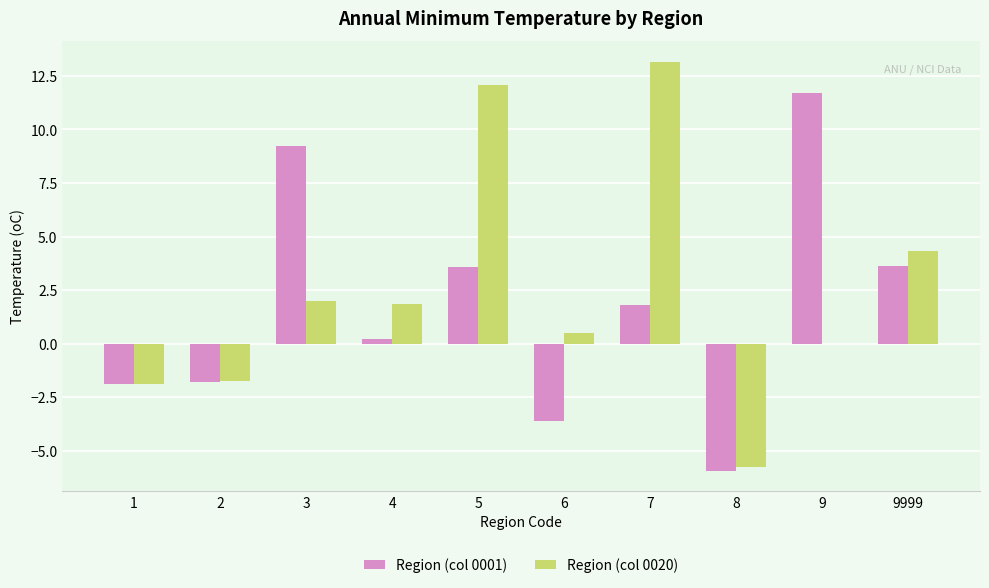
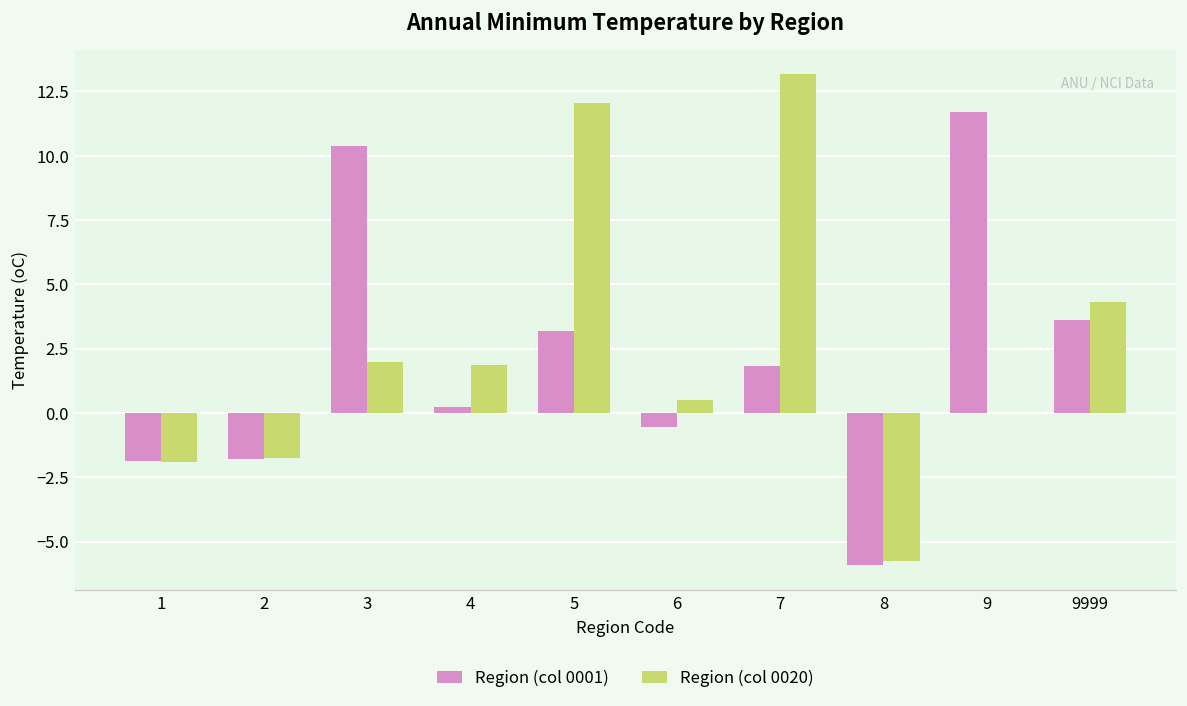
  {
    "Region (col 0001)": {
      "1": -1.9,
      "2": -1.8,
-     "3": 9.2,
+     "3": 10.4,
      "4": 0.2,
-     "5": 3.6,
-     "6": -3.6,
+     "5": 3.2,
+     "6": -0.5,
      "7": 1.8,
      "8": -5.9,
      "9": 11.7,
      "9999": 3.6
    }
  }
